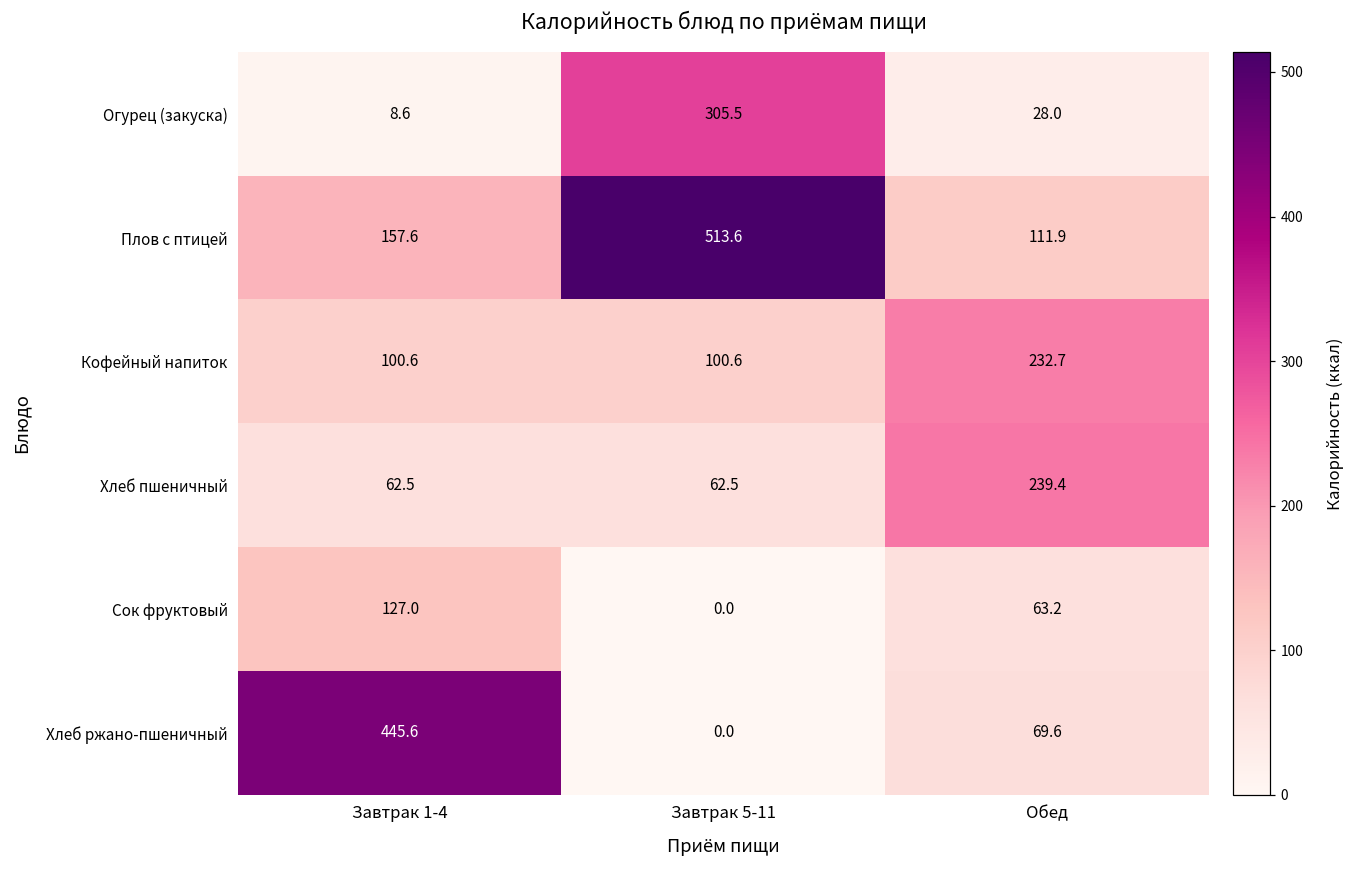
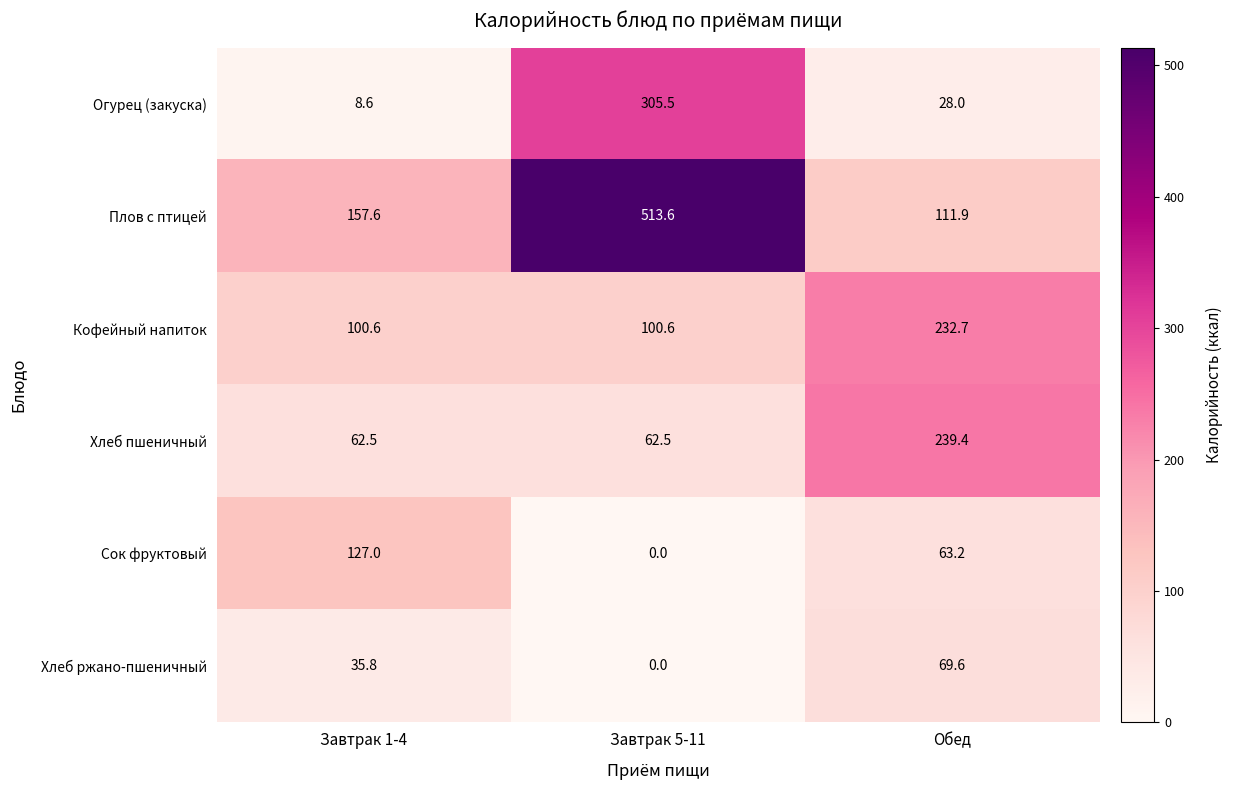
  {
    "Огурец (закуска)": {
      "Завтрак 1-4": 8.6,
      "Завтрак 5-11": 305.5,
      "Обед": 28.0
    },
    "Плов с птицей": {
      "Завтрак 1-4": 157.6,
      "Завтрак 5-11": 513.6,
      "Обед": 111.9
    },
    "Кофейный напиток": {
      "Завтрак 1-4": 100.6,
      "Завтрак 5-11": 100.6,
      "Обед": 232.7
    },
    "Хлеб пшеничный": {
      "Завтрак 1-4": 62.5,
      "Завтрак 5-11": 62.5,
      "Обед": 239.4
    },
    "Сок фруктовый": {
      "Завтрак 1-4": 127.0,
      "Завтрак 5-11": 0.0,
      "Обед": 63.2
    },
    "Хлеб ржано-пшеничный": {
-     "Завтрак 1-4": 445.6,
+     "Завтрак 1-4": 35.8,
      "Завтрак 5-11": 0.0,
      "Обед": 69.6
    }
  }
